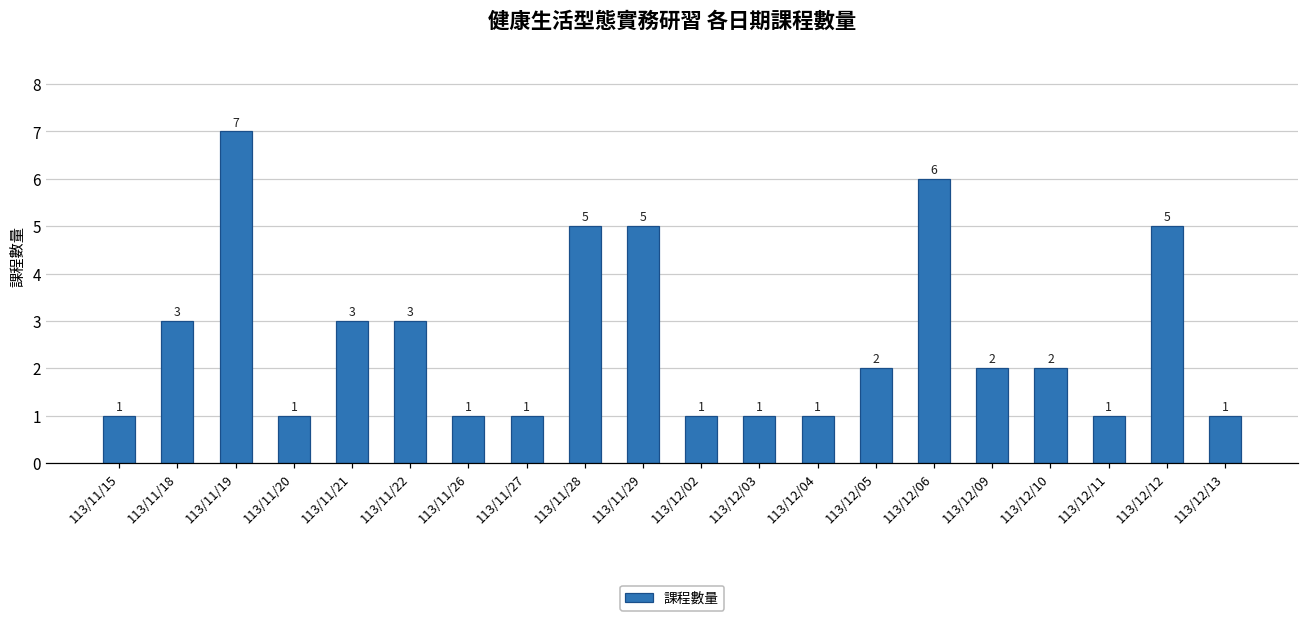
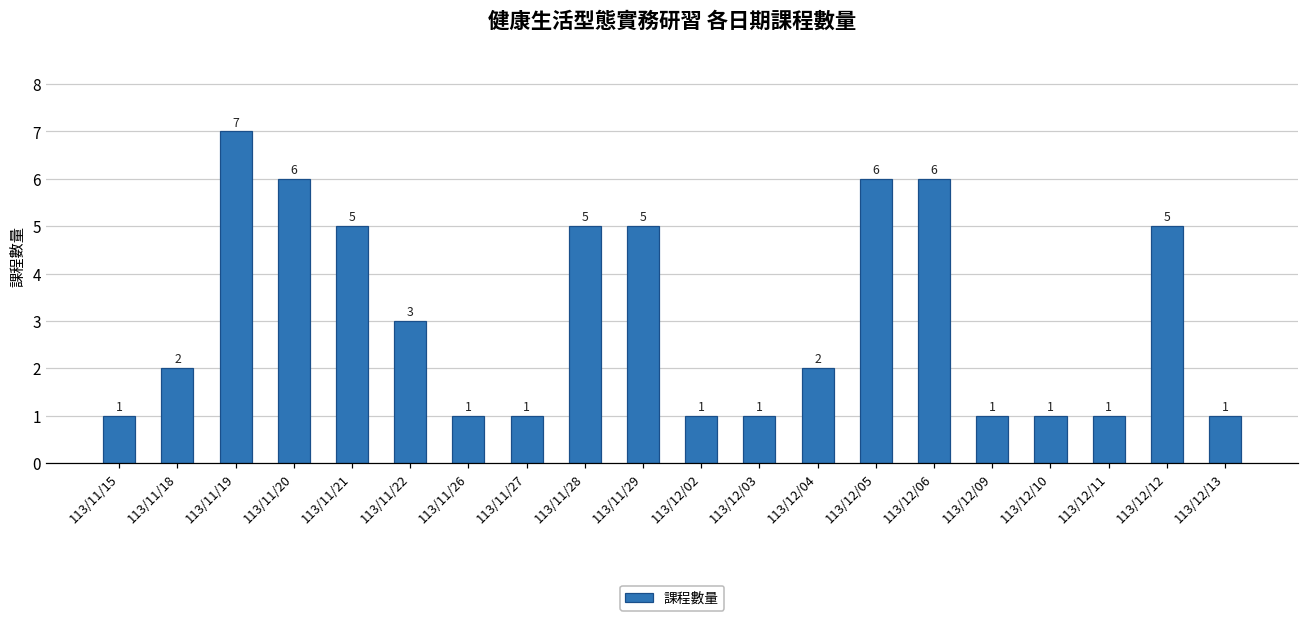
  {
    "113/11/15": 1,
-   "113/11/18": 3,
+   "113/11/18": 2,
    "113/11/19": 7,
-   "113/11/20": 1,
-   "113/11/21": 3,
+   "113/11/20": 6,
+   "113/11/21": 5,
    "113/11/22": 3,
    "113/11/26": 1,
    "113/11/27": 1,
    "113/11/28": 5,
    "113/11/29": 5,
    "113/12/02": 1,
    "113/12/03": 1,
-   "113/12/04": 1,
-   "113/12/05": 2,
+   "113/12/04": 2,
+   "113/12/05": 6,
    "113/12/06": 6,
-   "113/12/09": 2,
-   "113/12/10": 2,
+   "113/12/09": 1,
+   "113/12/10": 1,
    "113/12/11": 1,
    "113/12/12": 5,
    "113/12/13": 1
  }
